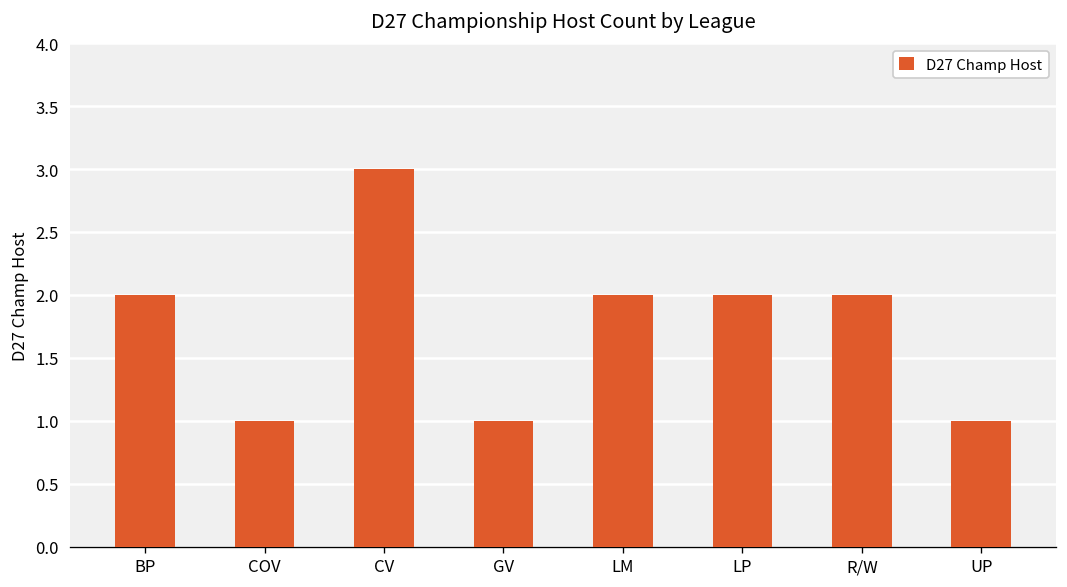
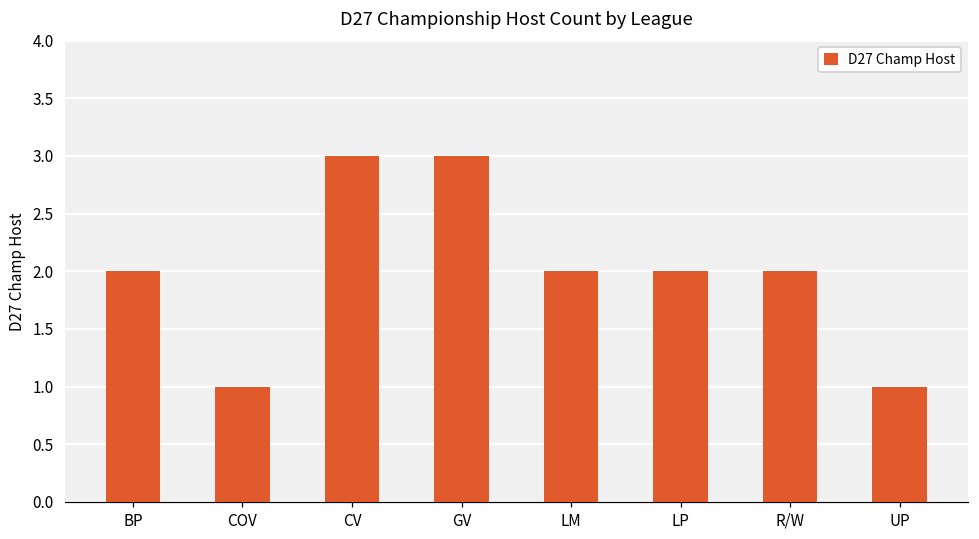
  {
    "BP": 2,
    "COV": 1,
    "CV": 3,
-   "GV": 1,
+   "GV": 3,
    "LM": 2,
    "LP": 2,
    "R/W": 2,
    "UP": 1
  }
